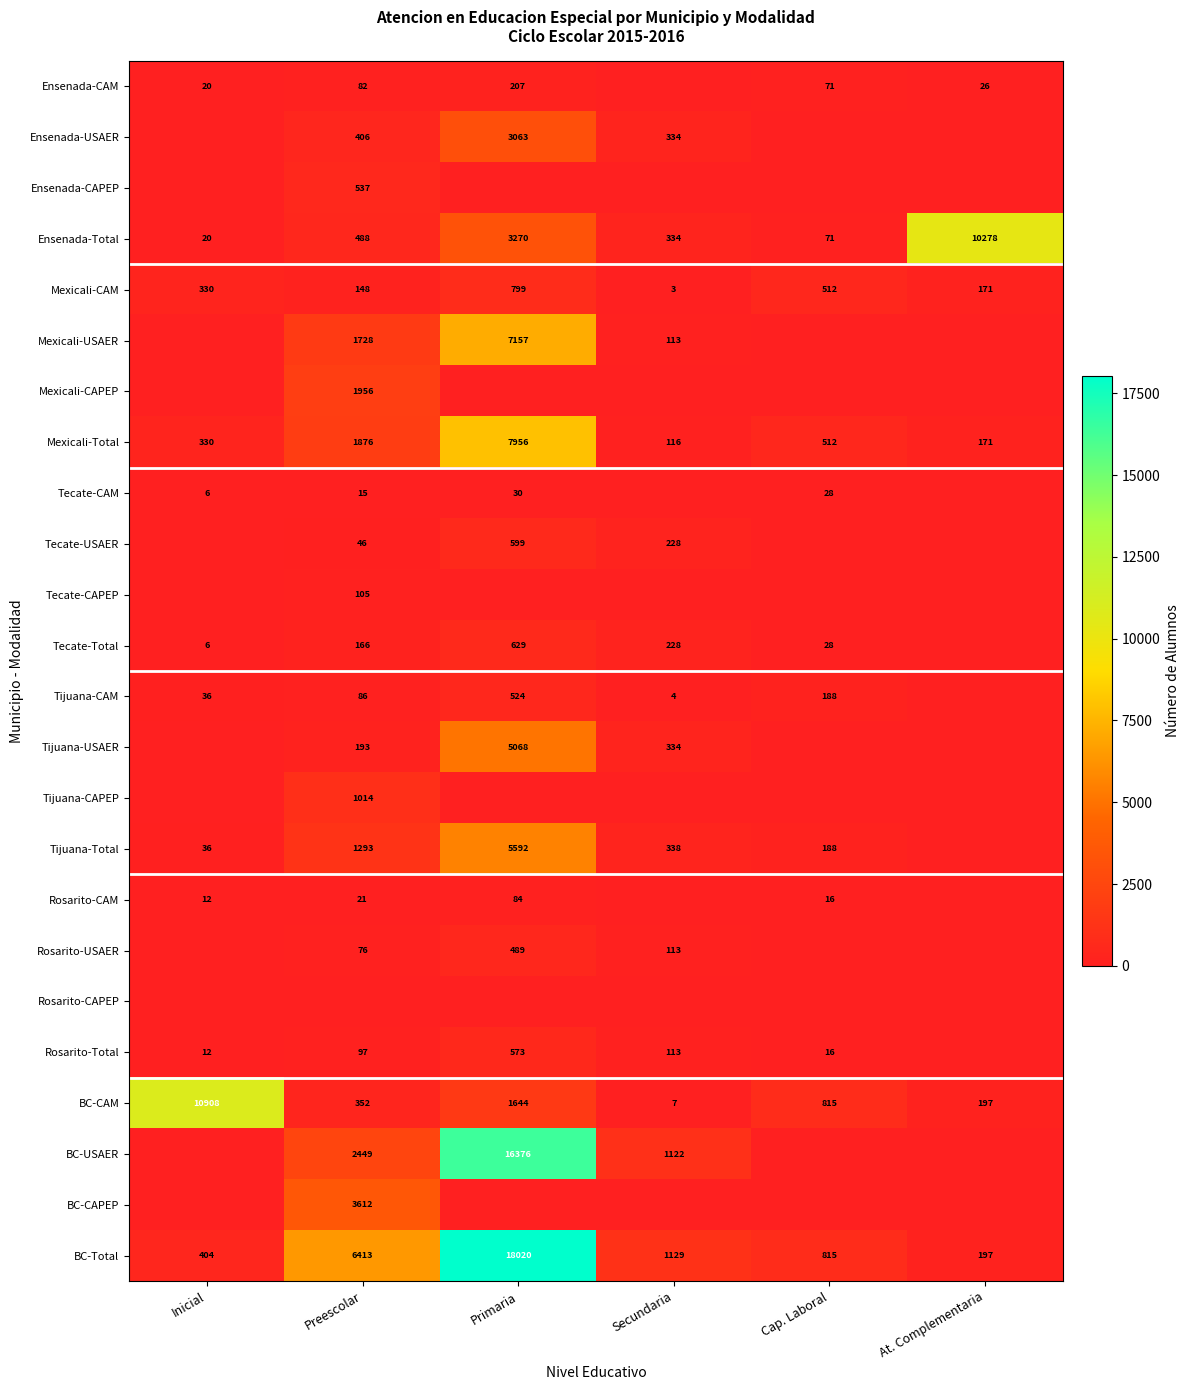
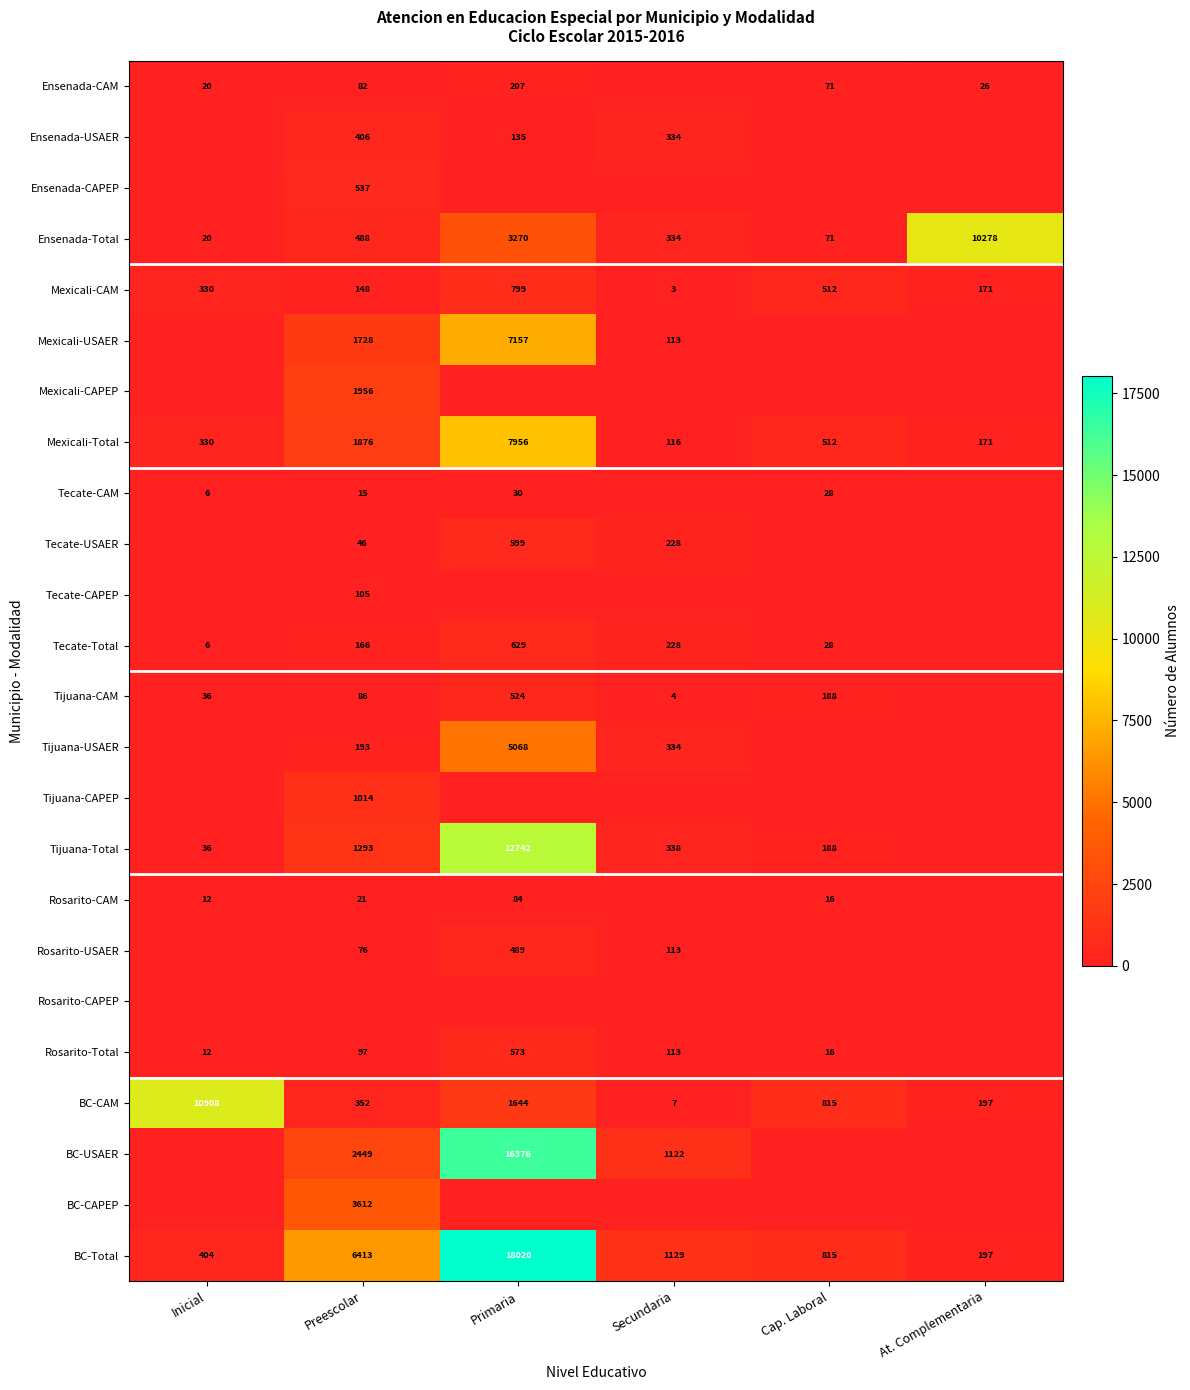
  {
    "Ensenada-CAM": {
      "Inicial": 20,
      "Preescolar": 82,
      "Primaria": 207,
      "Cap. Laboral": 71,
      "At. Complementaria": 26
    },
    "Ensenada-USAER": {
      "Preescolar": 406,
-     "Primaria": 3063,
+     "Primaria": 135,
      "Secundaria": 334
    },
    "Ensenada-CAPEP": {
      "Preescolar": 537
    },
    "Ensenada-Total": {
      "Inicial": 20,
      "Preescolar": 488,
      "Primaria": 3270,
      "Secundaria": 334,
      "Cap. Laboral": 71,
      "At. Complementaria": 10278
    },
    "Mexicali-CAM": {
      "Inicial": 330,
      "Preescolar": 148,
      "Primaria": 799,
      "Secundaria": 3,
      "Cap. Laboral": 512,
      "At. Complementaria": 171
    },
    "Mexicali-USAER": {
      "Preescolar": 1728,
      "Primaria": 7157,
      "Secundaria": 113
    },
    "Mexicali-CAPEP": {
      "Preescolar": 1956
    },
    "Mexicali-Total": {
      "Inicial": 330,
      "Preescolar": 1876,
      "Primaria": 7956,
      "Secundaria": 116,
      "Cap. Laboral": 512,
      "At. Complementaria": 171
    },
    "Tecate-CAM": {
      "Inicial": 6,
      "Preescolar": 15,
      "Primaria": 30,
      "Cap. Laboral": 28
    },
    "Tecate-USAER": {
      "Preescolar": 46,
      "Primaria": 599,
      "Secundaria": 228
    },
    "Tecate-CAPEP": {
      "Preescolar": 105
    },
    "Tecate-Total": {
      "Inicial": 6,
      "Preescolar": 166,
      "Primaria": 629,
      "Secundaria": 228,
      "Cap. Laboral": 28
    },
    "Tijuana-CAM": {
      "Inicial": 36,
      "Preescolar": 86,
      "Primaria": 524,
      "Secundaria": 4,
      "Cap. Laboral": 188
    },
    "Tijuana-USAER": {
      "Preescolar": 193,
      "Primaria": 5068,
      "Secundaria": 334
    },
    "Tijuana-CAPEP": {
      "Preescolar": 1014
    },
    "Tijuana-Total": {
      "Inicial": 36,
      "Preescolar": 1293,
-     "Primaria": 5592,
+     "Primaria": 12742,
      "Secundaria": 338,
      "Cap. Laboral": 188
    },
    "Rosarito-CAM": {
      "Inicial": 12,
      "Preescolar": 21,
      "Primaria": 84,
      "Cap. Laboral": 16
    },
    "Rosarito-USAER": {
      "Preescolar": 76,
      "Primaria": 489,
      "Secundaria": 113
    },
    "Rosarito-Total": {
      "Inicial": 12,
      "Preescolar": 97,
      "Primaria": 573,
      "Secundaria": 113,
      "Cap. Laboral": 16
    },
    "BC-CAM": {
      "Inicial": 10908,
      "Preescolar": 352,
      "Primaria": 1644,
      "Secundaria": 7,
      "Cap. Laboral": 815,
      "At. Complementaria": 197
    },
    "BC-USAER": {
      "Preescolar": 2449,
      "Primaria": 16376,
      "Secundaria": 1122
    },
    "BC-CAPEP": {
      "Preescolar": 3612
    },
    "BC-Total": {
      "Inicial": 404,
      "Preescolar": 6413,
      "Primaria": 18020,
      "Secundaria": 1129,
      "Cap. Laboral": 815,
      "At. Complementaria": 197
    }
  }
